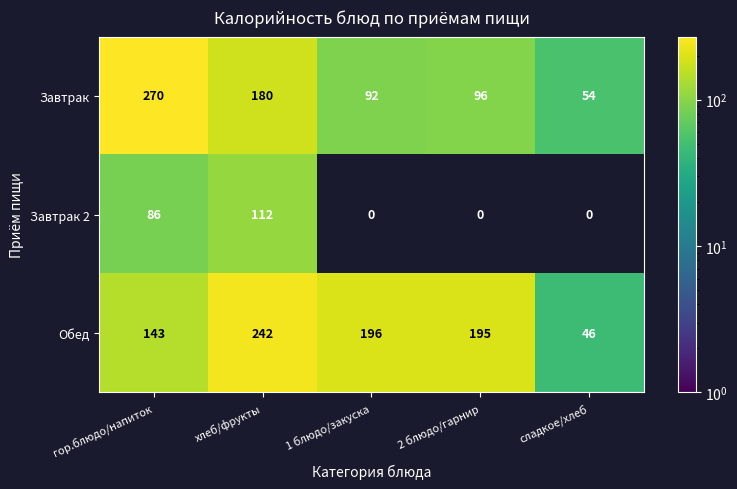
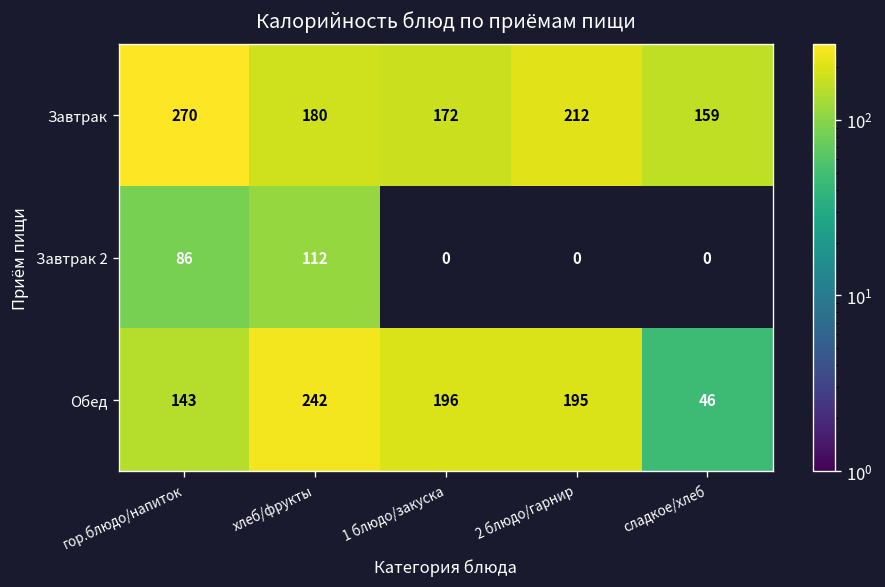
  {
    "Завтрак": {
      "гор.блюдо/напиток": 270,
      "хлеб/фрукты": 180,
-     "1 блюдо/закуска": 92,
-     "2 блюдо/гарнир": 96,
-     "сладкое/хлеб": 54
+     "1 блюдо/закуска": 172,
+     "2 блюдо/гарнир": 212,
+     "сладкое/хлеб": 159
    },
    "Завтрак 2": {
      "гор.блюдо/напиток": 86,
      "хлеб/фрукты": 112
    },
    "Обед": {
      "гор.блюдо/напиток": 143,
      "хлеб/фрукты": 242,
      "1 блюдо/закуска": 196,
      "2 блюдо/гарнир": 195,
      "сладкое/хлеб": 46
    }
  }
